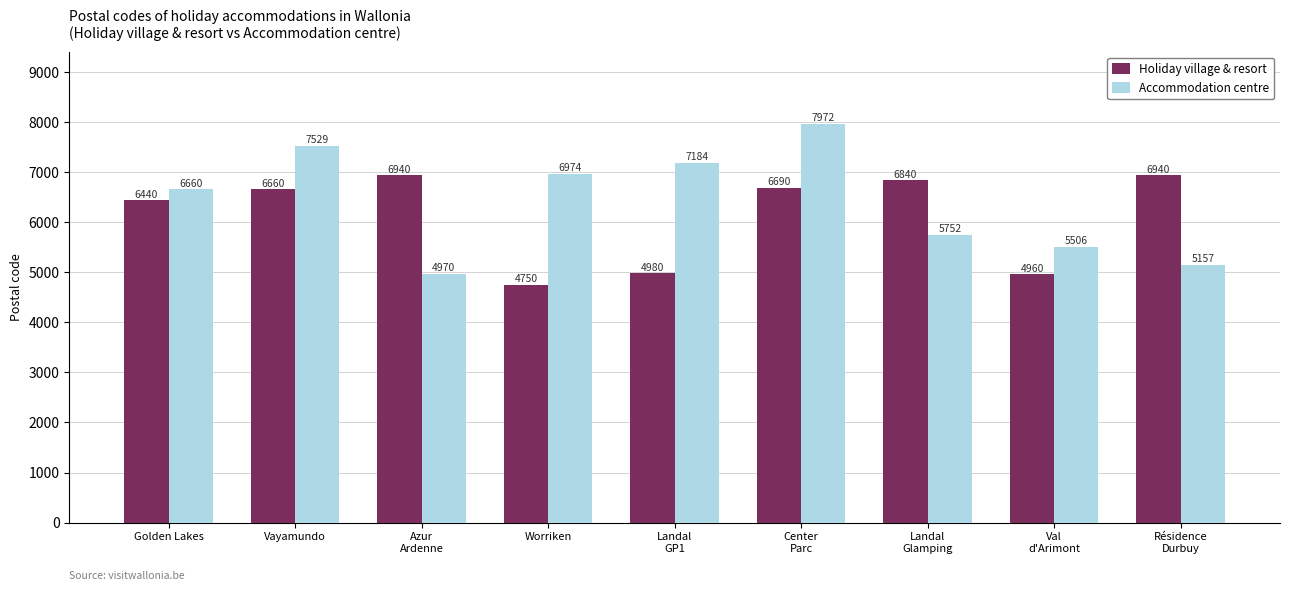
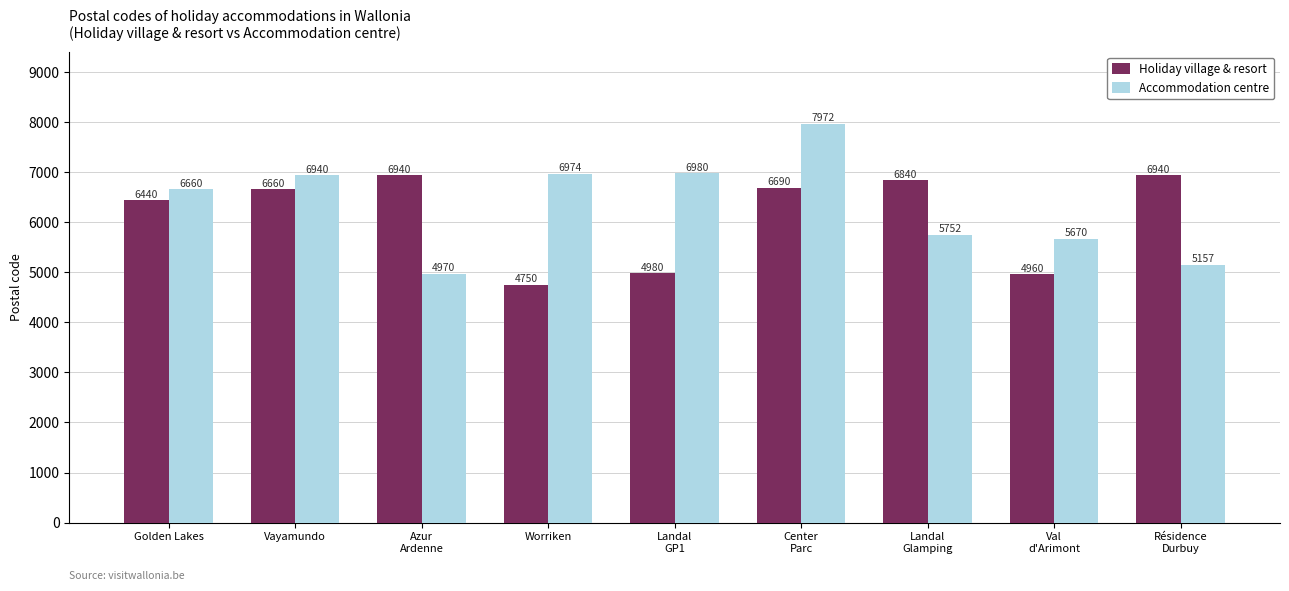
  {
    "Holiday village & resort": {
      "Golden Lakes": 6440,
      "Vayamundo": 6660,
      "Azur Ardenne": 6940,
      "Worriken": 4750,
      "Landal GP1": 4980,
      "Center Parc": 6690,
      "Landal Glamping": 6840,
      "Val d'Arimont": 4960,
      "Résidence Durbuy": 6940
    },
    "Accommodation centre": {
      "Golden Lakes": 6660,
-     "Vayamundo": 7529,
+     "Vayamundo": 6940,
      "Azur Ardenne": 4970,
      "Worriken": 6974,
-     "Landal GP1": 7184,
+     "Landal GP1": 6980,
      "Center Parc": 7972,
      "Landal Glamping": 5752,
-     "Val d'Arimont": 5506,
+     "Val d'Arimont": 5670,
      "Résidence Durbuy": 5157
    }
  }
